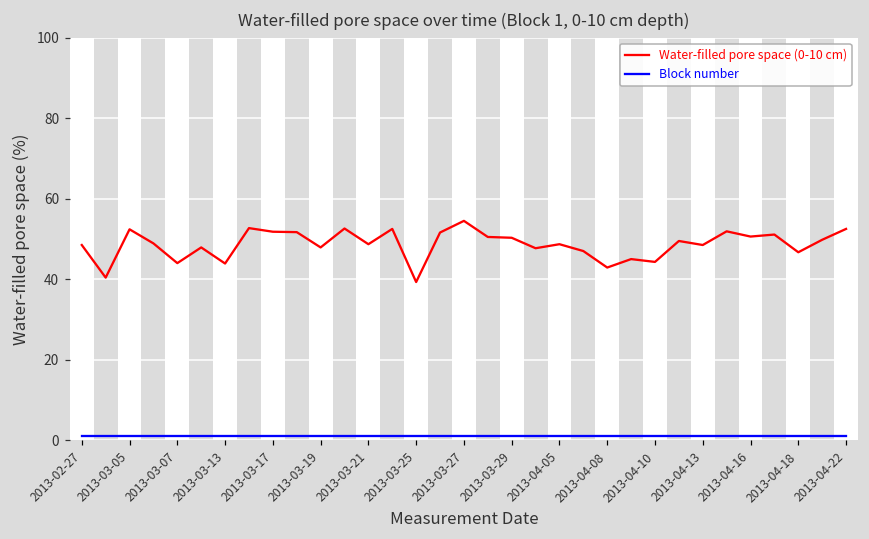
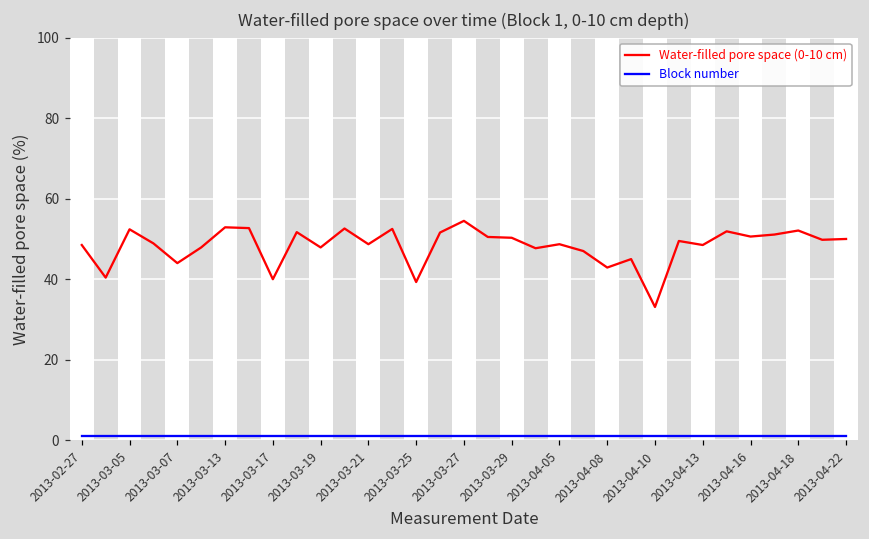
  {
    "Water-filled pore space (0-10 cm)": {
      "2013-02-27": 49,
      "2013-03-05": 52,
      "2013-03-07": 44,
-     "2013-03-13": 44,
-     "2013-03-17": 52,
+     "2013-03-13": 53,
+     "2013-03-17": 40,
      "2013-03-19": 48,
      "2013-03-21": 49,
      "2013-03-25": 39,
      "2013-03-27": 55,
      "2013-03-29": 50,
      "2013-04-05": 49,
      "2013-04-08": 43,
-     "2013-04-10": 44,
+     "2013-04-10": 33,
      "2013-04-13": 49,
      "2013-04-16": 51,
-     "2013-04-18": 47,
-     "2013-04-22": 53
+     "2013-04-18": 52,
+     "2013-04-22": 50
    },
    "Block number": {
      "2013-02-27": 1,
      "2013-03-05": 1,
      "2013-03-07": 1,
      "2013-03-13": 1,
      "2013-03-17": 1,
      "2013-03-19": 1,
      "2013-03-21": 1,
      "2013-03-25": 1,
      "2013-03-27": 1,
      "2013-03-29": 1,
      "2013-04-05": 1,
      "2013-04-08": 1,
      "2013-04-10": 1,
      "2013-04-13": 1,
      "2013-04-16": 1,
      "2013-04-18": 1,
      "2013-04-22": 1
    }
  }
